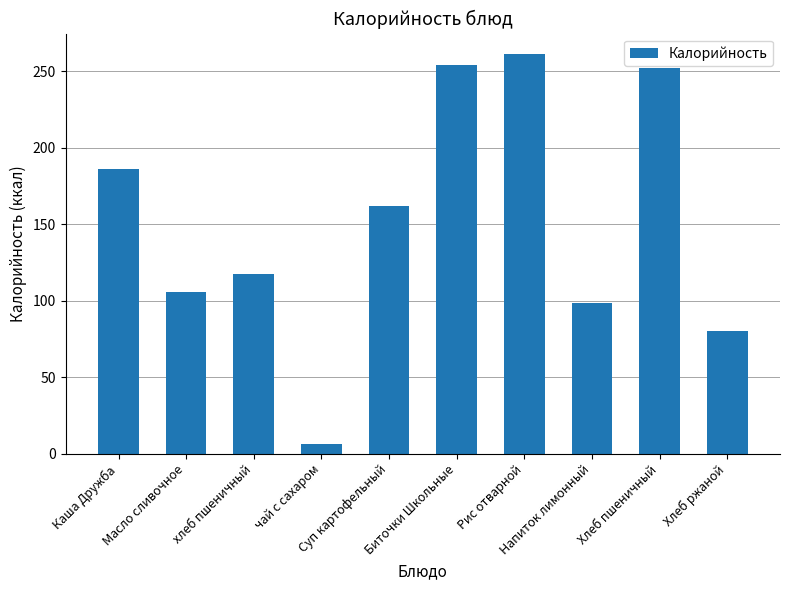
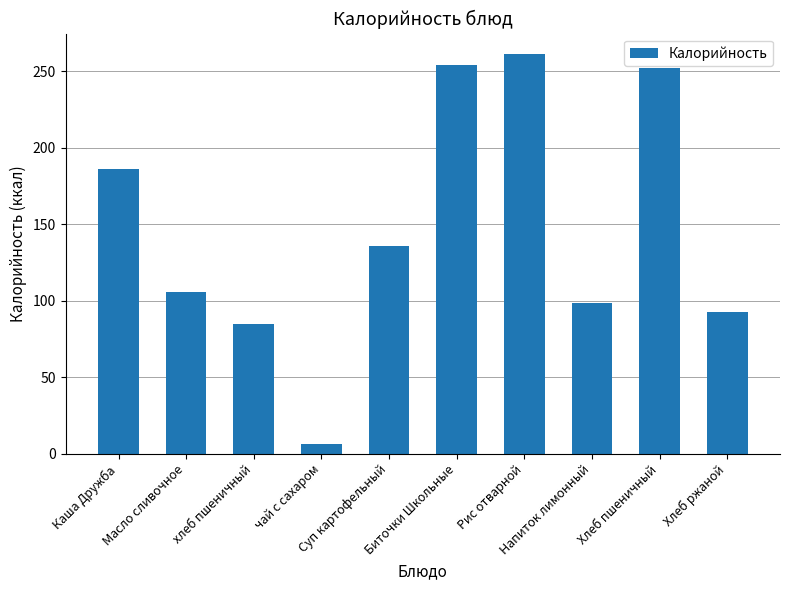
  {
    "Каша Дружба": 186,
    "Масло сливочное": 106,
-   "хлеб пшеничный": 117,
+   "хлеб пшеничный": 85,
    "чай с сахаром": 6,
-   "Суп картофельный": 162,
+   "Суп картофельный": 136,
    "Биточки Школьные": 254,
    "Рис отварной": 262,
    "Напиток лимонный": 99,
    "Хлеб пшеничный": 252,
-   "Хлеб ржаной": 80
+   "Хлеб ржаной": 93
  }
